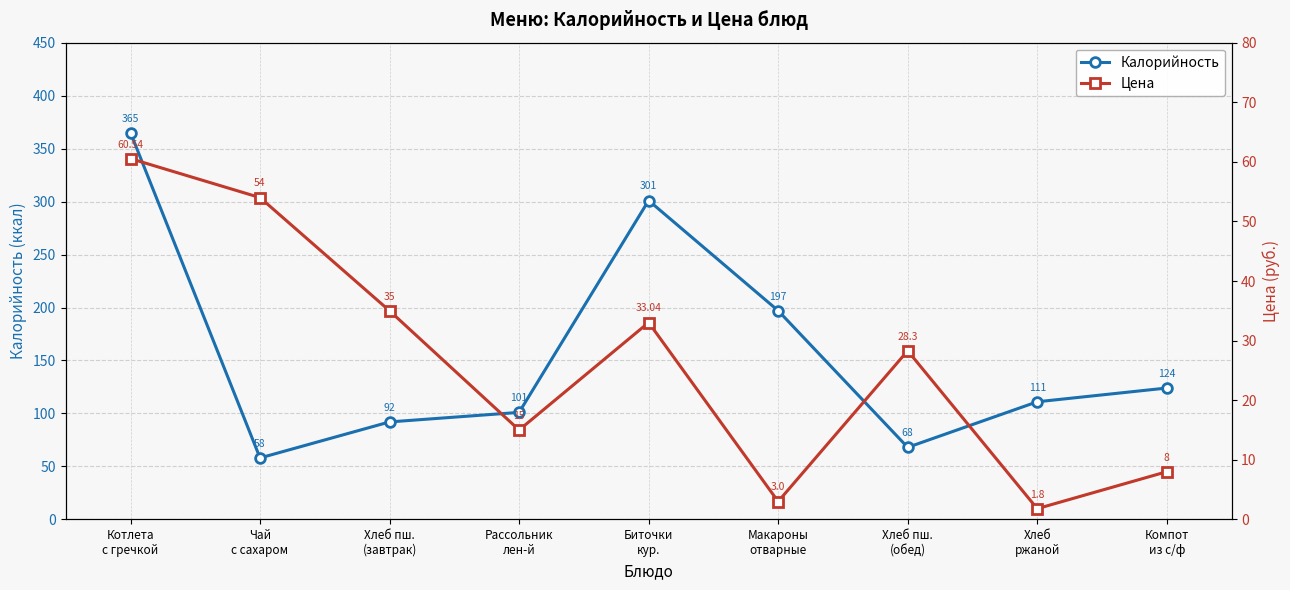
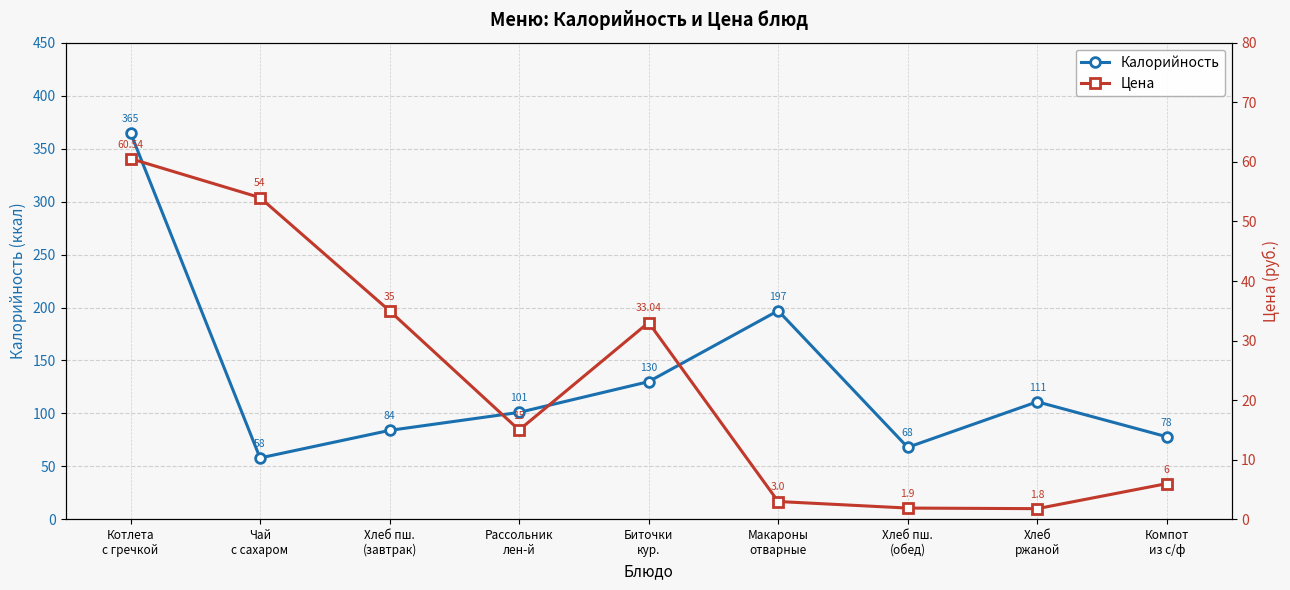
  {
    "Калорийность": {
      "Котлета с гречкой": 365,
      "Чай с сахаром": 58,
-     "Хлеб пш. (завтрак)": 92,
+     "Хлеб пш. (завтрак)": 84,
      "Рассольник лен-й": 101,
-     "Биточки кур.": 301,
+     "Биточки кур.": 130,
      "Макароны отварные": 197,
      "Хлеб пш. (обед)": 68,
      "Хлеб ржаной": 111,
-     "Компот из с/ф": 124
+     "Компот из с/ф": 78
    },
    "Цена": {
      "Котлета с гречкой": 60.54,
      "Чай с сахаром": 54,
      "Хлеб пш. (завтрак)": 35,
      "Биточки кур.": 33.04,
      "Макароны отварные": 3.0,
-     "Хлеб пш. (обед)": 28.3,
+     "Хлеб пш. (обед)": 1.9,
      "Хлеб ржаной": 1.8,
-     "Компот из с/ф": 8
+     "Компот из с/ф": 6
    }
  }
